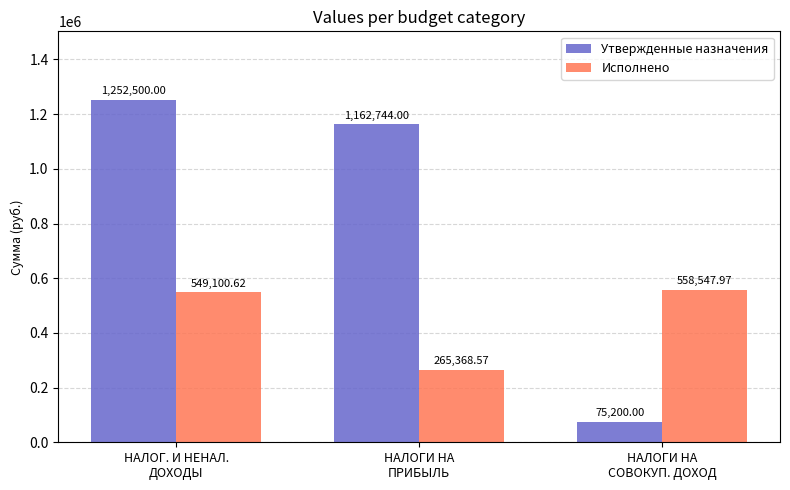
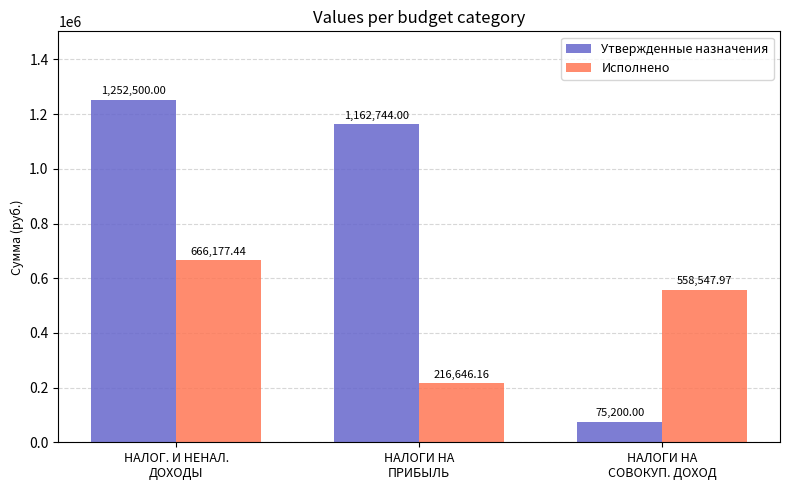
  {
    "Утвержденные назначения": {
      "НАЛОГ. И НЕНАЛ. ДОХОДЫ": "1,252,500.00",
      "НАЛОГИ НА ПРИБЫЛЬ": "1,162,744.00",
      "НАЛОГИ НА СОВОКУП. ДОХОД": "75,200.00"
    },
    "Исполнено": {
-     "НАЛОГ. И НЕНАЛ. ДОХОДЫ": "549,100.62",
-     "НАЛОГИ НА ПРИБЫЛЬ": "265,368.57",
+     "НАЛОГ. И НЕНАЛ. ДОХОДЫ": "666,177.44",
+     "НАЛОГИ НА ПРИБЫЛЬ": "216,646.16",
      "НАЛОГИ НА СОВОКУП. ДОХОД": "558,547.97"
    }
  }
